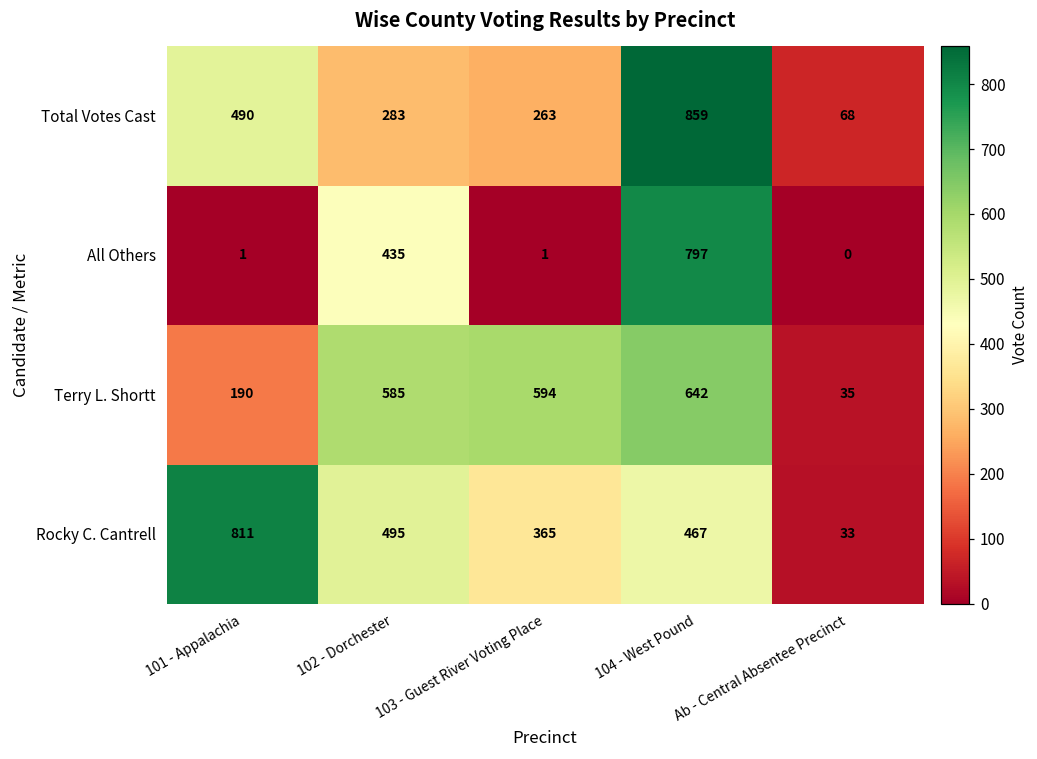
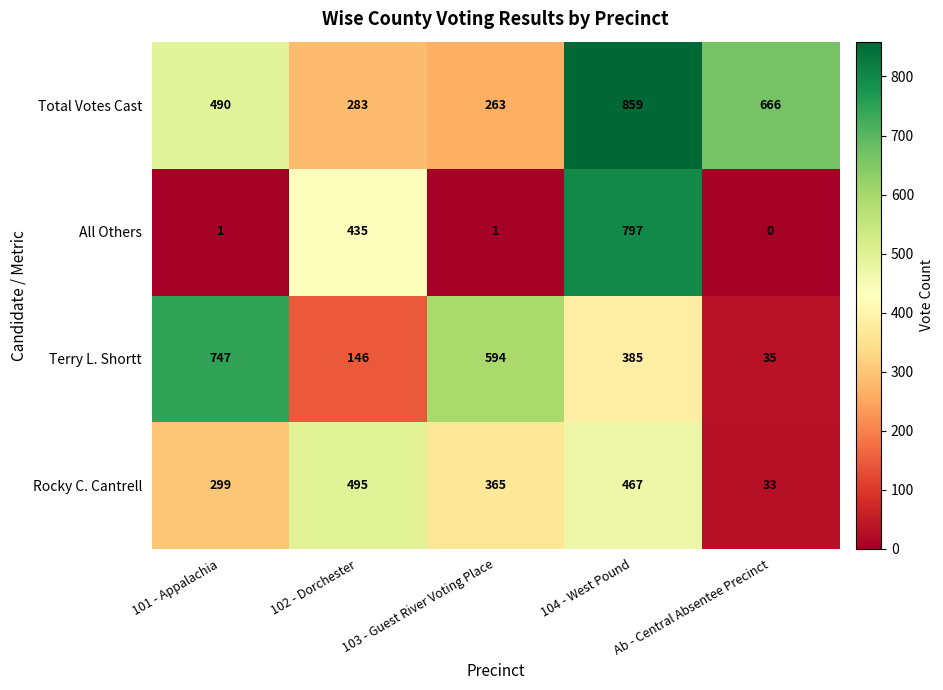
  {
    "Total Votes Cast": {
      "101 - Appalachia": 490,
      "102 - Dorchester": 283,
      "103 - Guest River Voting Place": 263,
      "104 - West Pound": 859,
-     "Ab - Central Absentee Precinct": 68
+     "Ab - Central Absentee Precinct": 666
    },
    "All Others": {
      "101 - Appalachia": 1,
      "102 - Dorchester": 435,
      "103 - Guest River Voting Place": 1,
      "104 - West Pound": 797,
      "Ab - Central Absentee Precinct": 0
    },
    "Terry L. Shortt": {
-     "101 - Appalachia": 190,
-     "102 - Dorchester": 585,
+     "101 - Appalachia": 747,
+     "102 - Dorchester": 146,
      "103 - Guest River Voting Place": 594,
-     "104 - West Pound": 642,
+     "104 - West Pound": 385,
      "Ab - Central Absentee Precinct": 35
    },
    "Rocky C. Cantrell": {
-     "101 - Appalachia": 811,
+     "101 - Appalachia": 299,
      "102 - Dorchester": 495,
      "103 - Guest River Voting Place": 365,
      "104 - West Pound": 467,
      "Ab - Central Absentee Precinct": 33
    }
  }
